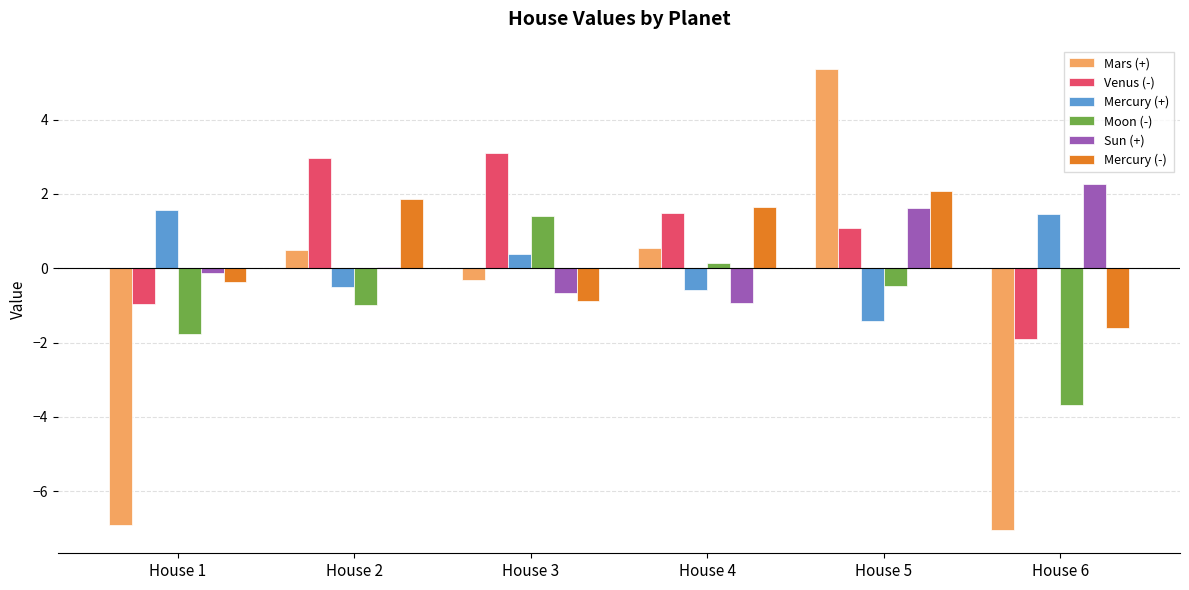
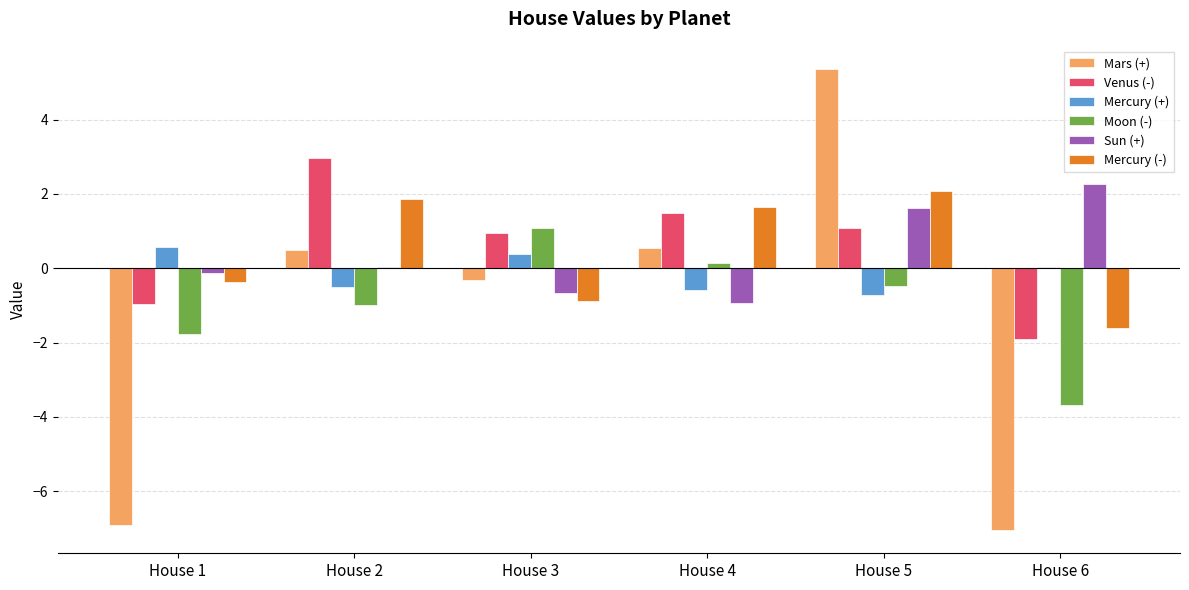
  {
    "Mars (+)": {
      "House 1": -6.9,
      "House 2": 0.5,
      "House 3": -0.3,
      "House 4": 0.5,
      "House 5": 5.4,
      "House 6": -7.1
    },
    "Venus (-)": {
      "House 1": -1.0,
      "House 2": 3.0,
-     "House 3": 3.1,
+     "House 3": 1.0,
      "House 4": 1.5,
      "House 5": 1.1,
      "House 6": -1.9
    },
    "Mercury (+)": {
-     "House 1": 1.6,
+     "House 1": 0.6,
      "House 2": -0.5,
      "House 3": 0.4,
      "House 4": -0.6,
-     "House 5": -1.4,
-     "House 6": 1.4
+     "House 5": -0.7,
+     "House 6": 0.0
    },
    "Moon (-)": {
      "House 1": -1.8,
      "House 2": -1.0,
-     "House 3": 1.4,
+     "House 3": 1.1,
      "House 4": 0.1,
      "House 5": -0.5,
      "House 6": -3.7
    },
    "Sun (+)": {
      "House 1": -0.1,
      "House 3": -0.7,
      "House 4": -0.9,
      "House 5": 1.6,
      "House 6": 2.3
    },
    "Mercury (-)": {
      "House 1": -0.4,
      "House 2": 1.9,
      "House 3": -0.9,
      "House 4": 1.7,
      "House 5": 2.1,
      "House 6": -1.6
    }
  }
